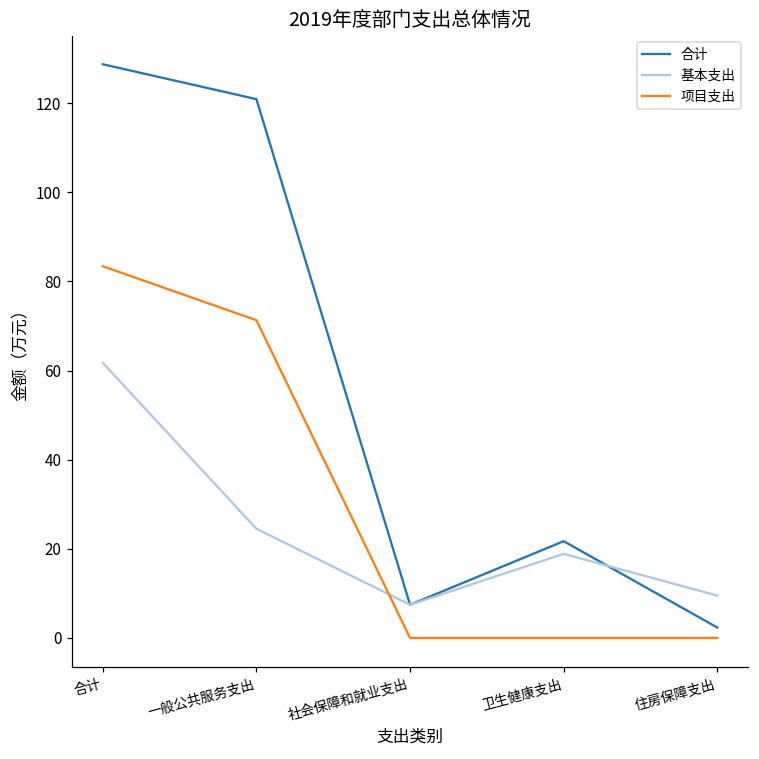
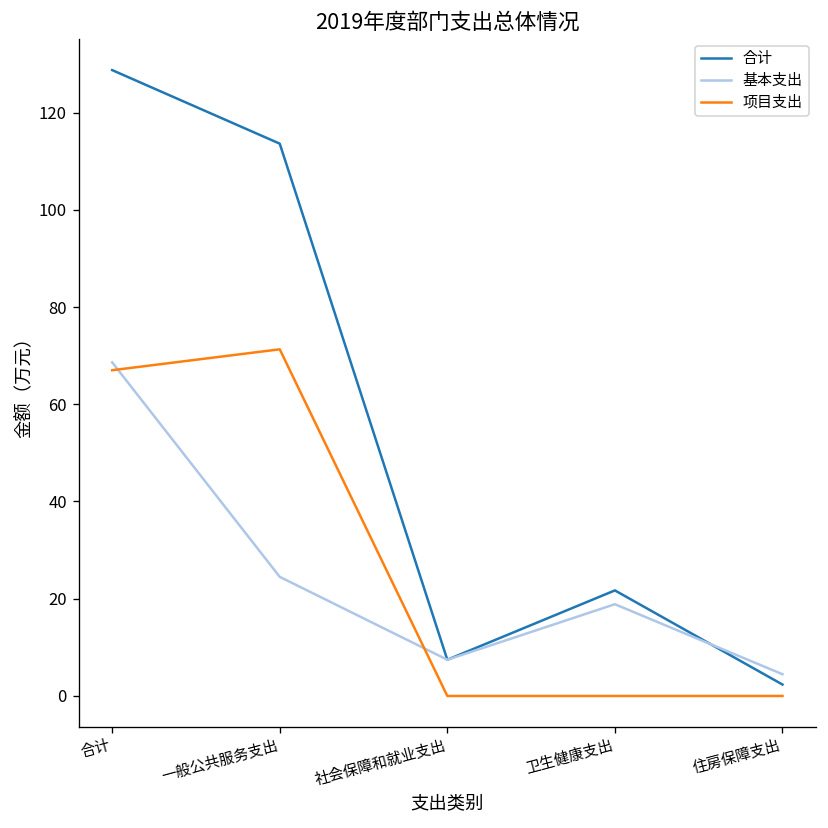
  {
    "合计": {
      "合计": 129,
-     "一般公共服务支出": 121,
+     "一般公共服务支出": 114,
      "卫生健康支出": 22,
      "住房保障支出": 2
    },
    "基本支出": {
-     "合计": 62,
+     "合计": 69,
      "一般公共服务支出": 25,
      "卫生健康支出": 19,
-     "住房保障支出": 10
+     "住房保障支出": 4
    },
    "项目支出": {
-     "合计": 83,
+     "合计": 67,
      "一般公共服务支出": 71,
      "社会保障和就业支出": 0,
      "卫生健康支出": 0,
      "住房保障支出": 0
    }
  }
